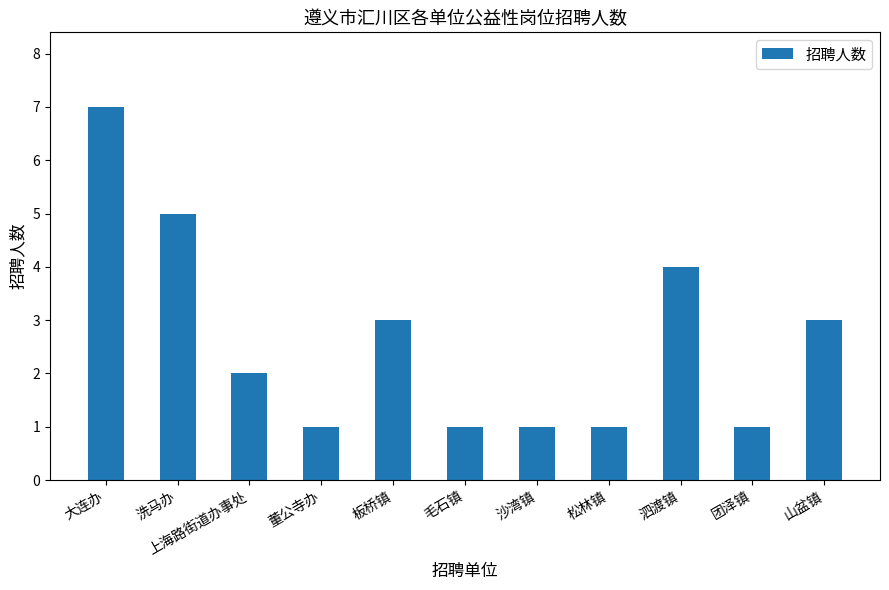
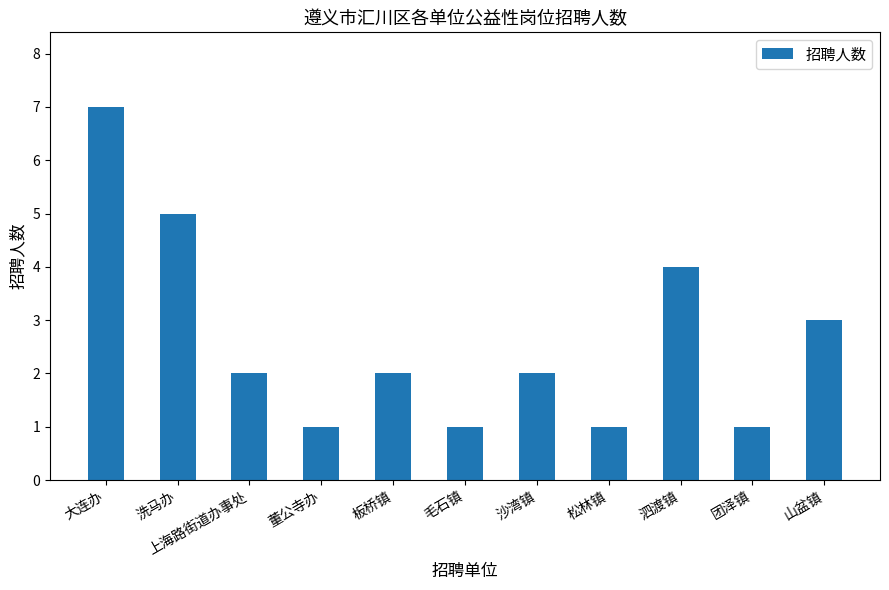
  {
    "大连办": 7,
    "洗马办": 5,
    "上海路街道办事处": 2,
    "董公寺办": 1,
-   "板桥镇": 3,
+   "板桥镇": 2,
    "毛石镇": 1,
-   "沙湾镇": 1,
+   "沙湾镇": 2,
    "松林镇": 1,
    "泗渡镇": 4,
    "团泽镇": 1,
    "山盆镇": 3
  }
